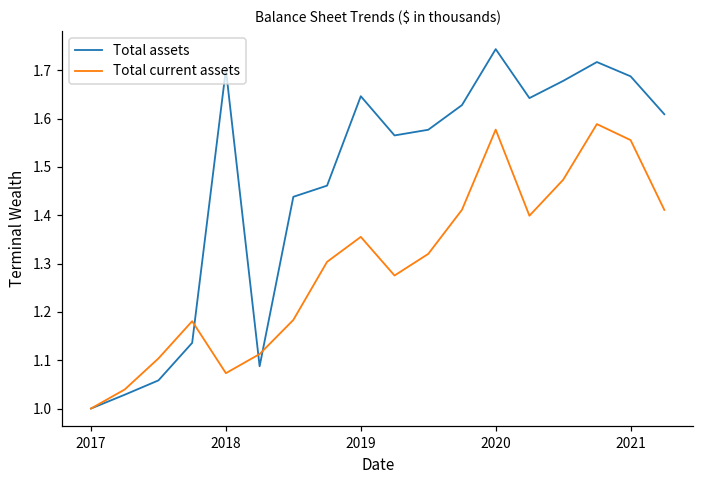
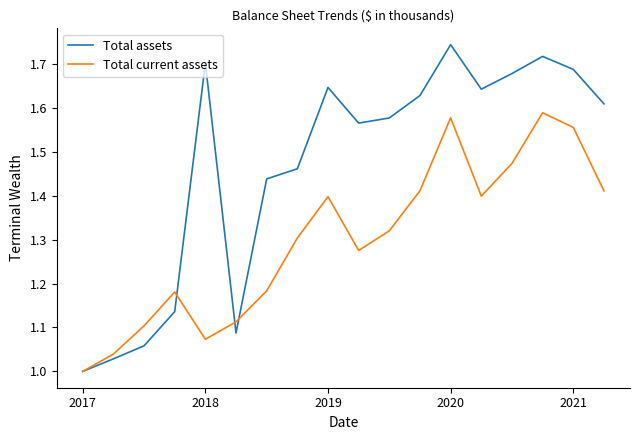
  {
    "Total assets": {
      "2019": 1.65,
      "2020": 1.74,
      "2021": 1.69
    },
    "Total current assets": {
      "2018": 1.07,
-     "2019": 1.36,
+     "2019": 1.40,
      "2020": 1.58,
      "2021": 1.56
    }
  }
